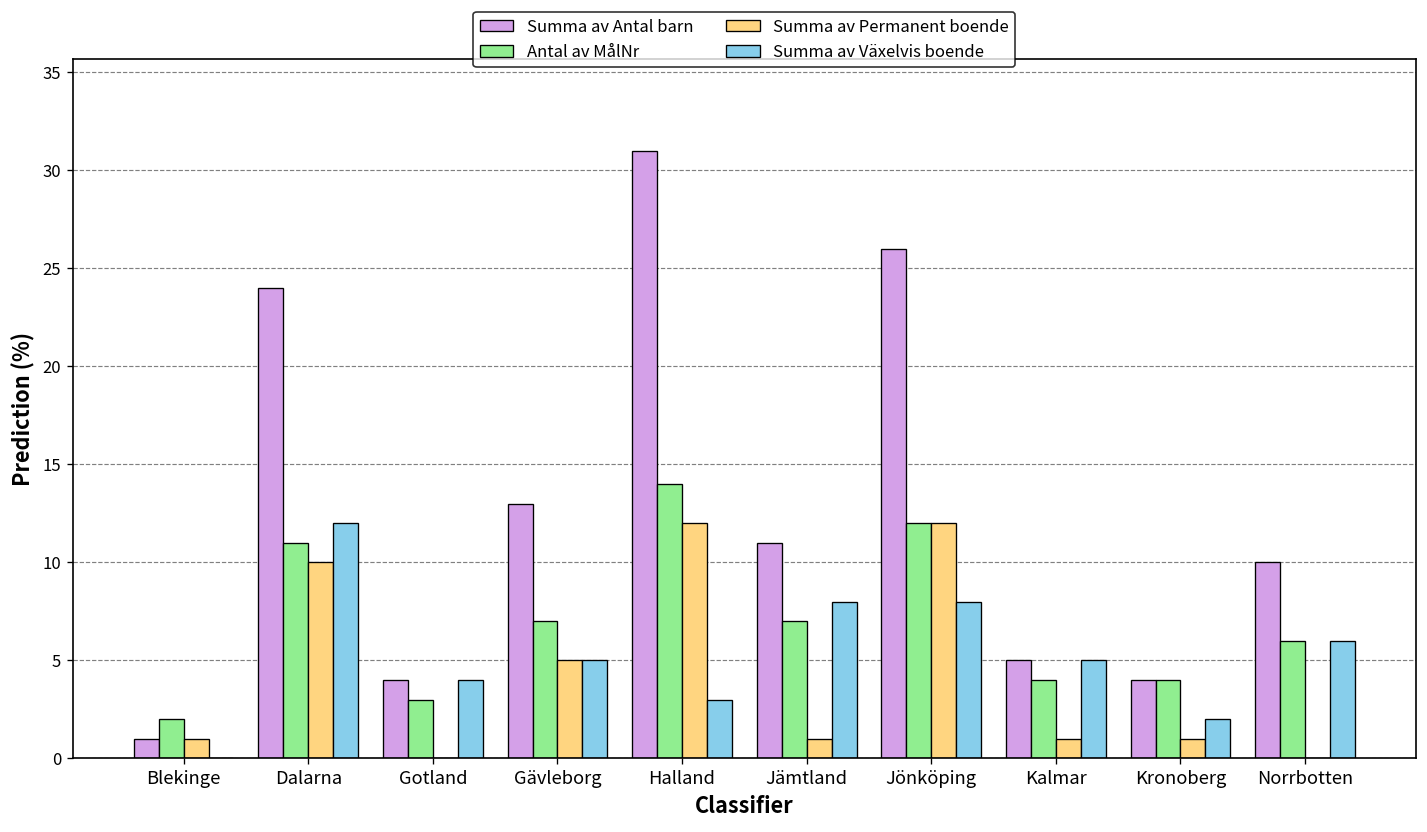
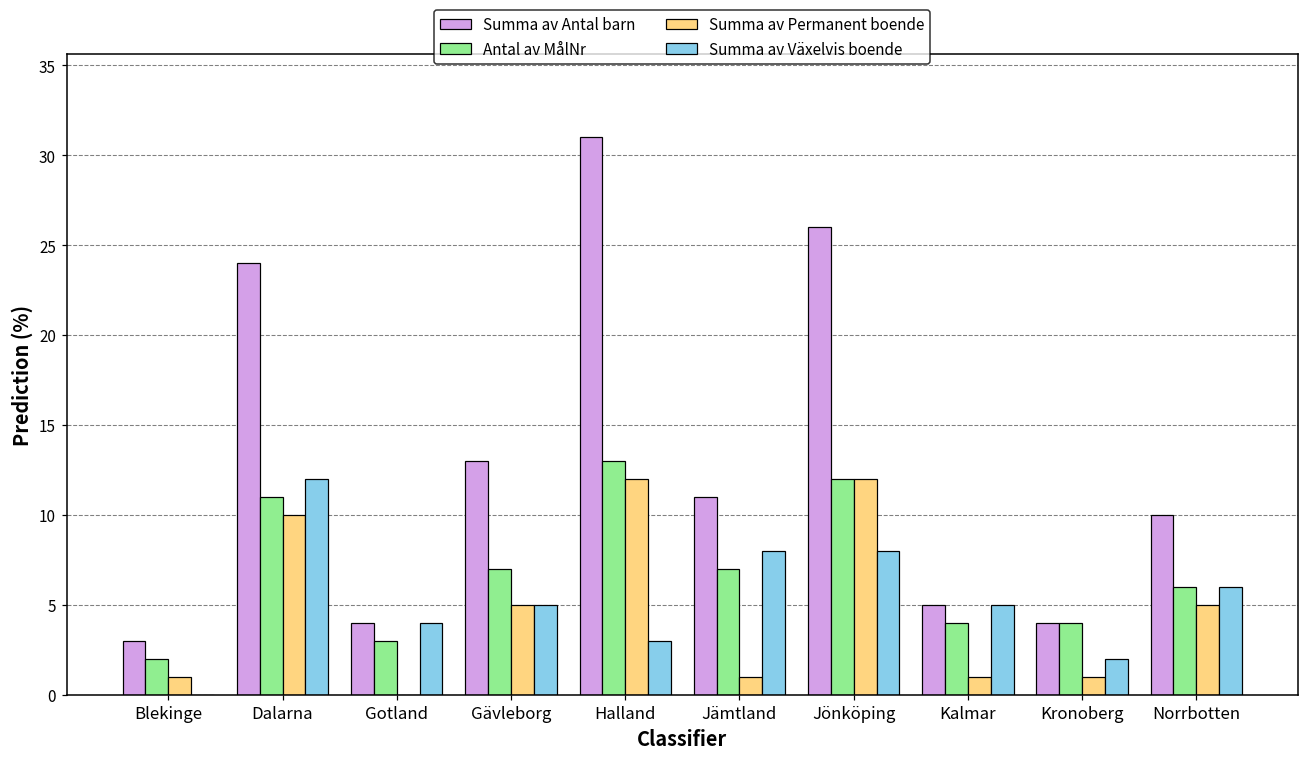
  {
    "Summa av Antal barn": {
-     "Blekinge": 1,
+     "Blekinge": 3,
      "Dalarna": 24,
      "Gotland": 4,
      "Gävleborg": 13,
      "Halland": 31,
      "Jämtland": 11,
      "Jönköping": 26,
      "Kalmar": 5,
      "Kronoberg": 4,
      "Norrbotten": 10
    },
    "Antal av MålNr": {
      "Blekinge": 2,
      "Dalarna": 11,
      "Gotland": 3,
      "Gävleborg": 7,
-     "Halland": 14,
+     "Halland": 13,
      "Jämtland": 7,
      "Jönköping": 12,
      "Kalmar": 4,
      "Kronoberg": 4,
      "Norrbotten": 6
    },
    "Summa av Permanent boende": {
      "Blekinge": 1,
      "Dalarna": 10,
      "Gotland": 0,
      "Gävleborg": 5,
      "Halland": 12,
      "Jämtland": 1,
      "Jönköping": 12,
      "Kalmar": 1,
      "Kronoberg": 1,
-     "Norrbotten": 0
+     "Norrbotten": 5
    },
    "Summa av Växelvis boende": {
      "Blekinge": 0,
      "Dalarna": 12,
      "Gotland": 4,
      "Gävleborg": 5,
      "Halland": 3,
      "Jämtland": 8,
      "Jönköping": 8,
      "Kalmar": 5,
      "Kronoberg": 2,
      "Norrbotten": 6
    }
  }
